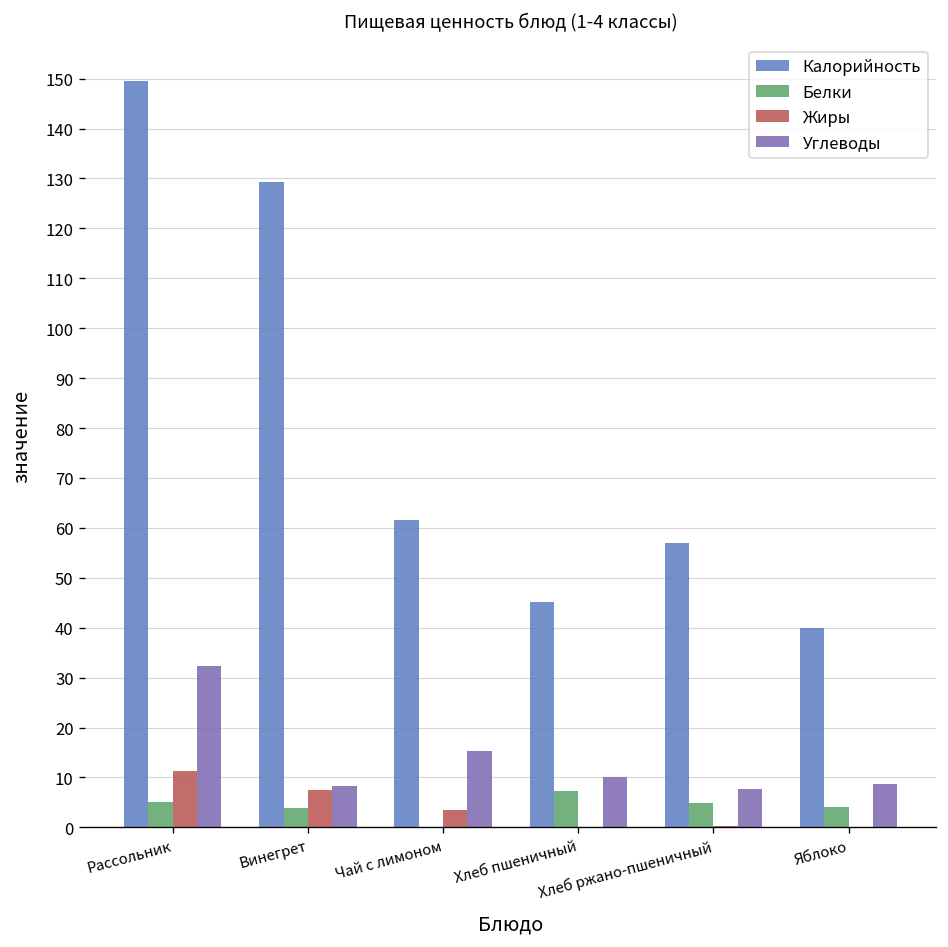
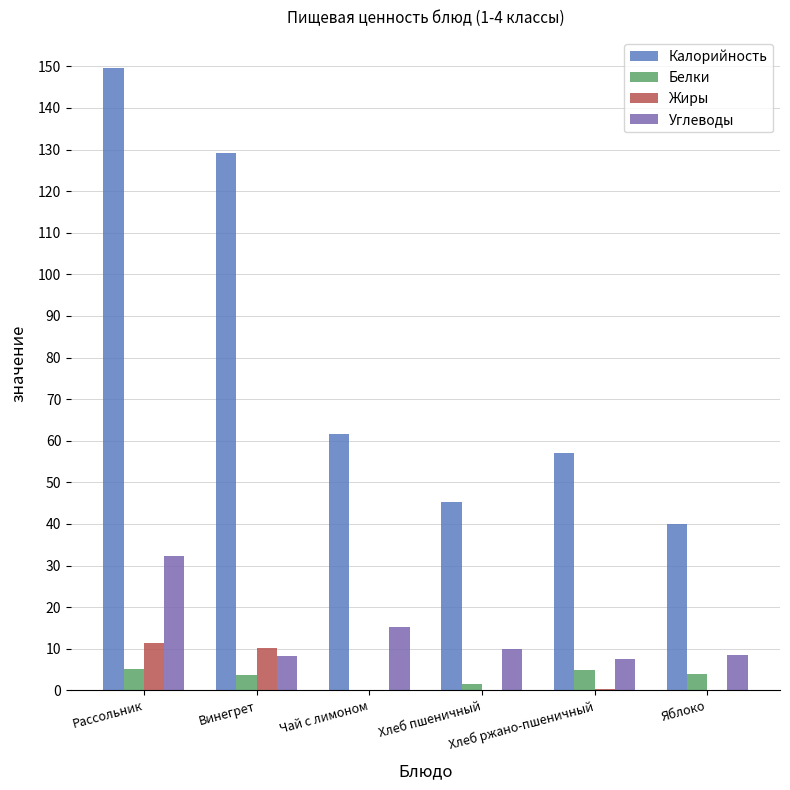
  {
    "Белки": {
      "Рассольник": 5,
      "Винегрет": 4,
-     "Хлеб пшеничный": 7,
+     "Хлеб пшеничный": 2,
      "Хлеб ржано-пшеничный": 5,
      "Яблоко": 4
    },
    "Жиры": {
      "Рассольник": 11,
-     "Винегрет": 8,
-     "Чай с лимоном": 4,
+     "Винегрет": 10,
+     "Чай с лимоном": 0,
      "Яблоко": 0
    }
  }
